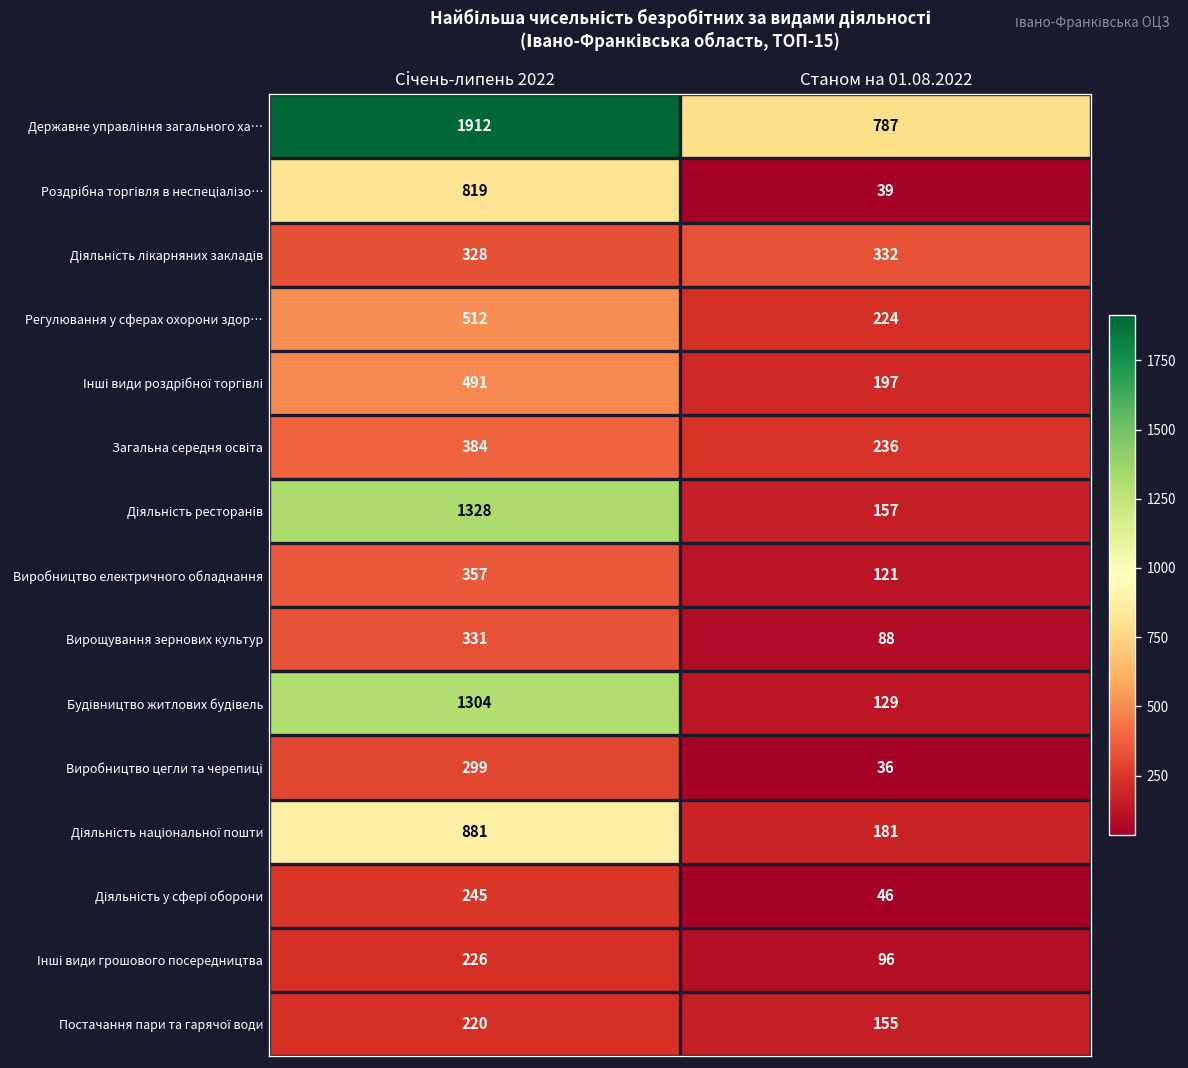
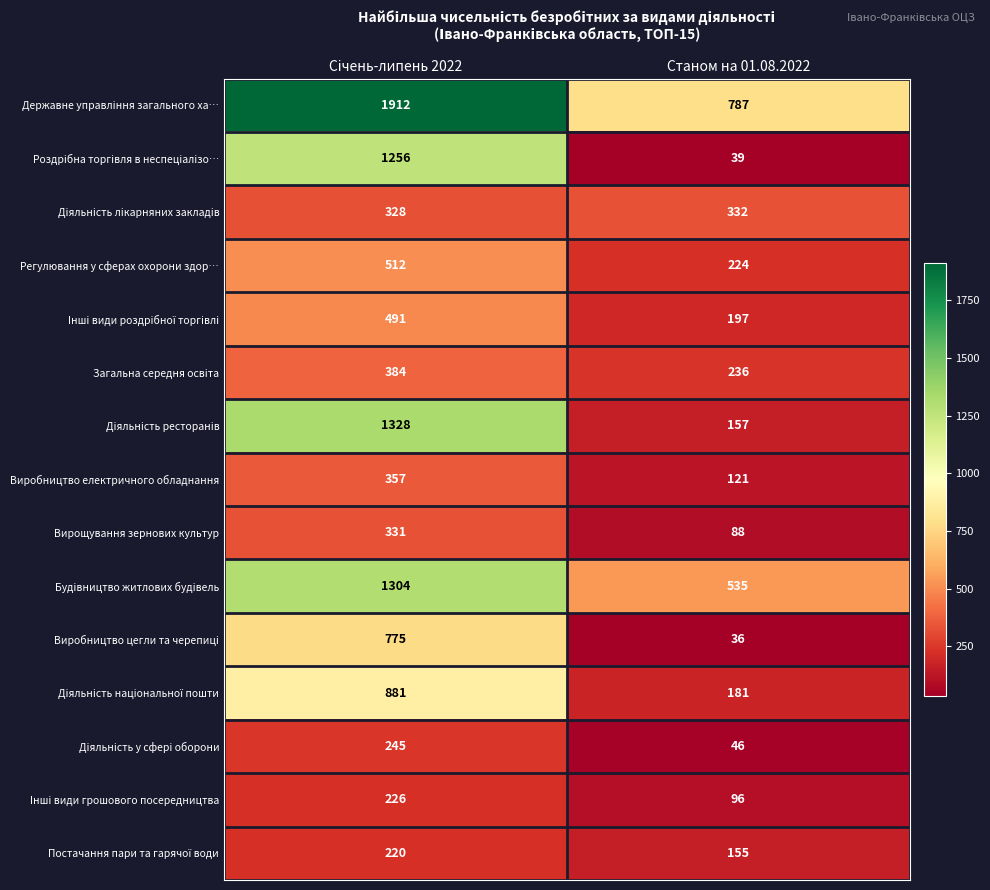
  {
    "Державне управління загального ха…": {
      "Січень-липень 2022": 1912,
      "Станом на 01.08.2022": 787
    },
    "Роздрібна торгівля в неспеціалізо…": {
-     "Січень-липень 2022": 819,
+     "Січень-липень 2022": 1256,
      "Станом на 01.08.2022": 39
    },
    "Діяльність лікарняних закладів": {
      "Січень-липень 2022": 328,
      "Станом на 01.08.2022": 332
    },
    "Регулювання у сферах охорони здор…": {
      "Січень-липень 2022": 512,
      "Станом на 01.08.2022": 224
    },
    "Інші види роздрібної торгівлі": {
      "Січень-липень 2022": 491,
      "Станом на 01.08.2022": 197
    },
    "Загальна середня освіта": {
      "Січень-липень 2022": 384,
      "Станом на 01.08.2022": 236
    },
    "Діяльність ресторанів": {
      "Січень-липень 2022": 1328,
      "Станом на 01.08.2022": 157
    },
    "Виробництво електричного обладнання": {
      "Січень-липень 2022": 357,
      "Станом на 01.08.2022": 121
    },
    "Вирощування зернових культур": {
      "Січень-липень 2022": 331,
      "Станом на 01.08.2022": 88
    },
    "Будівництво житлових будівель": {
      "Січень-липень 2022": 1304,
-     "Станом на 01.08.2022": 129
+     "Станом на 01.08.2022": 535
    },
    "Виробництво цегли та черепиці": {
-     "Січень-липень 2022": 299,
+     "Січень-липень 2022": 775,
      "Станом на 01.08.2022": 36
    },
    "Діяльність національної пошти": {
      "Січень-липень 2022": 881,
      "Станом на 01.08.2022": 181
    },
    "Діяльність у сфері оборони": {
      "Січень-липень 2022": 245,
      "Станом на 01.08.2022": 46
    },
    "Інші види грошового посередництва": {
      "Січень-липень 2022": 226,
      "Станом на 01.08.2022": 96
    },
    "Постачання пари та гарячої води": {
      "Січень-липень 2022": 220,
      "Станом на 01.08.2022": 155
    }
  }
